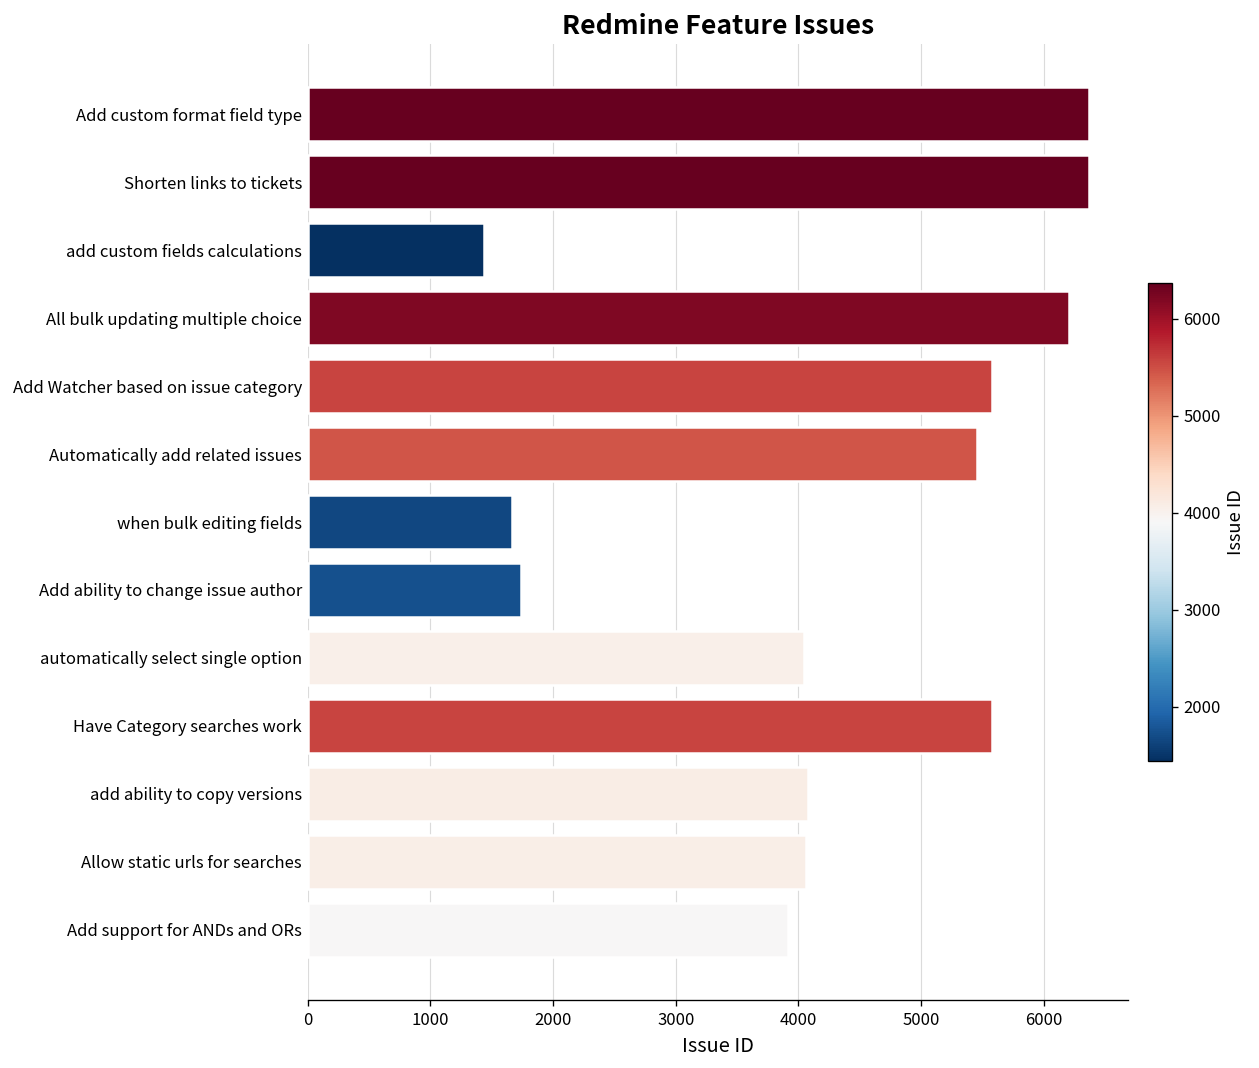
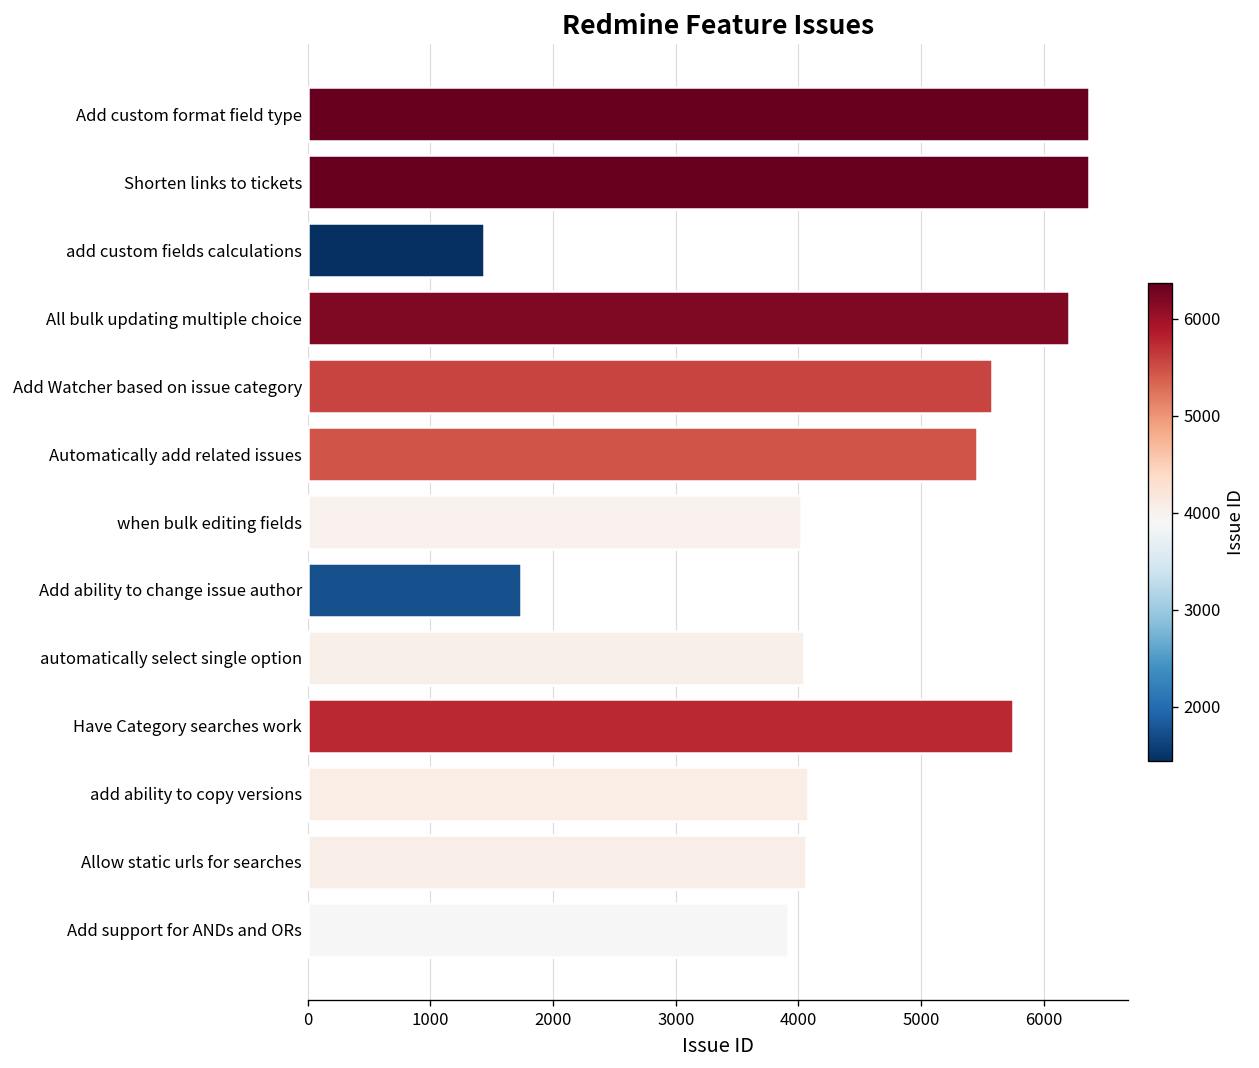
  {
    "Add custom format field type": 6370,
    "Shorten links to tickets": 6370,
    "add custom fields calculations": 1440,
    "All bulk updating multiple choice": 6210,
    "Add Watcher based on issue category": 5580,
    "Automatically add related issues": 5450,
-   "when bulk editing fields": 1670,
+   "when bulk editing fields": 4020,
    "Add ability to change issue author": 1740,
    "automatically select single option": 4040,
-   "Have Category searches work": 5580,
+   "Have Category searches work": 5750,
    "add ability to copy versions": 4080,
    "Allow static urls for searches": 4060,
    "Add support for ANDs and ORs": 3910
  }
